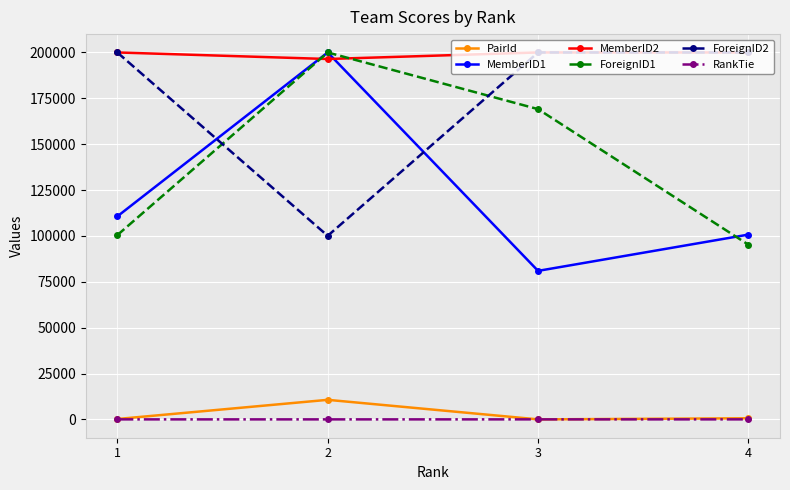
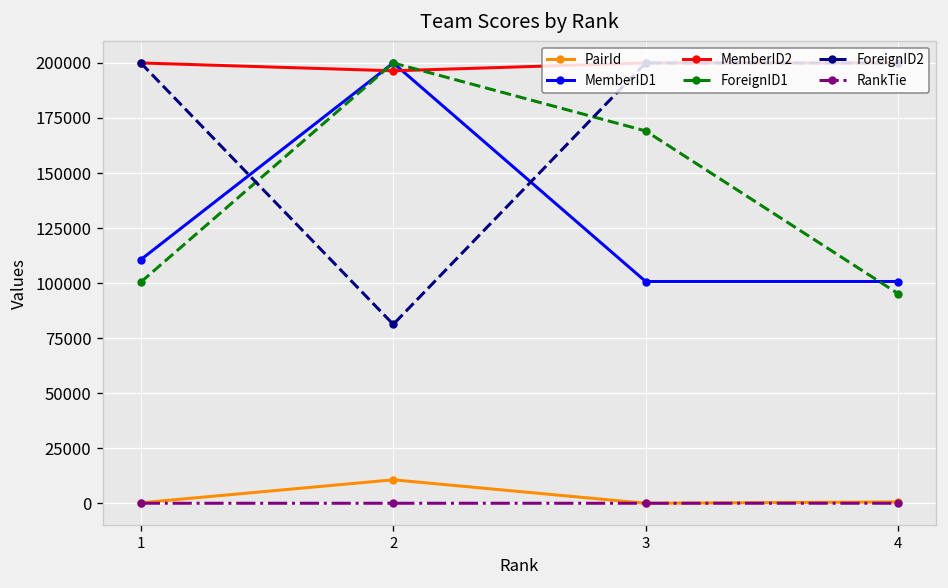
  {
    "PairId": {
      "2": 11000
    },
    "MemberID1": {
      "1": 111000,
-     "3": 81000,
+     "3": 101000,
      "4": 101000
    },
    "MemberID2": {
      "2": 196000
    },
    "ForeignID1": {
      "1": 100000,
      "3": 169000,
      "4": 95000
    },
    "ForeignID2": {
-     "2": 100000
+     "2": 81000
    },
    "RankTie": {
      "2": 0
    }
  }
